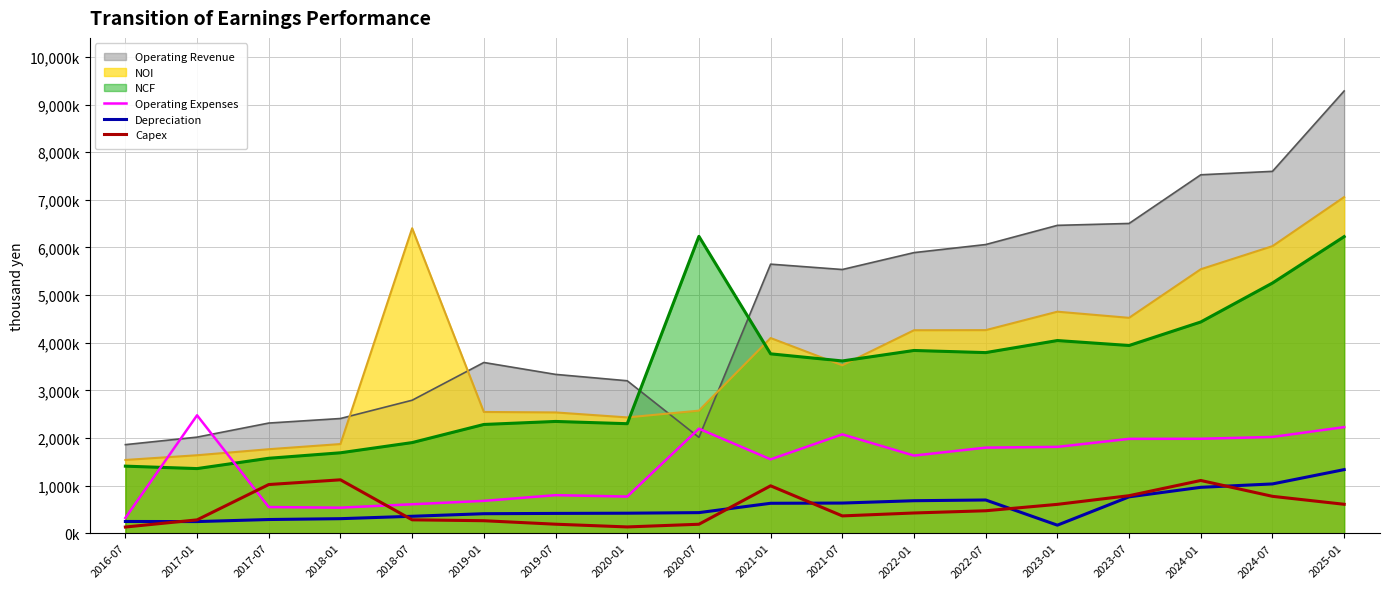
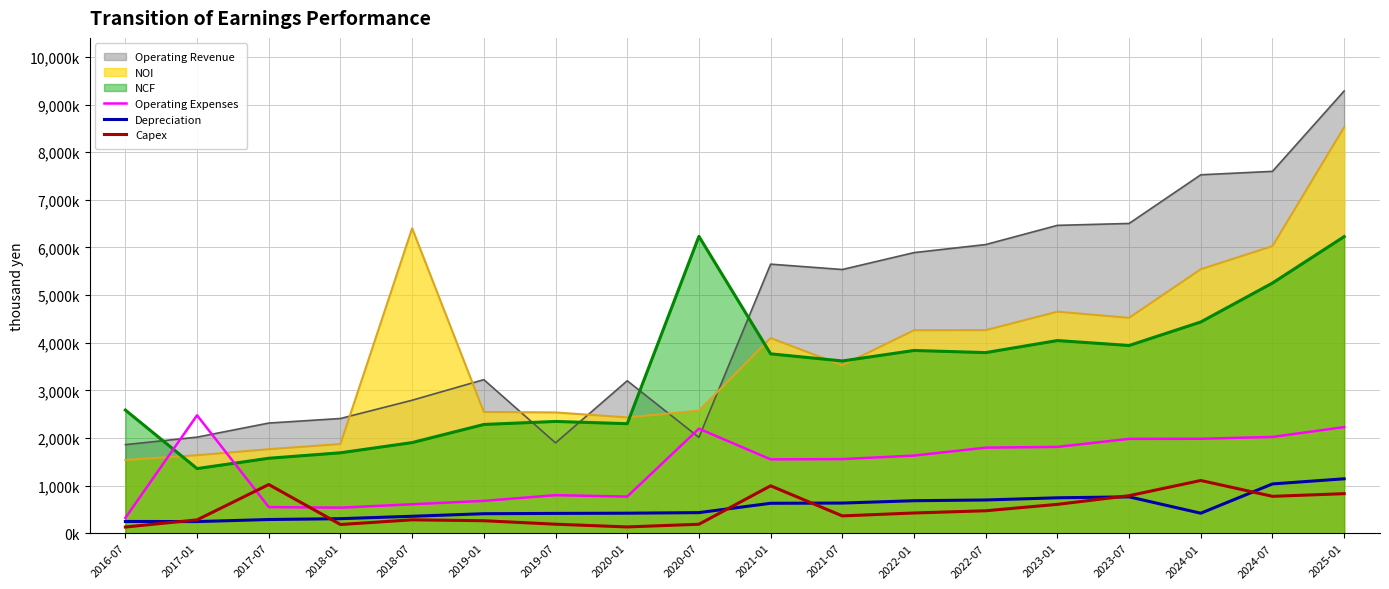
  {
    "Operating Revenue": {
      "2016-07": "1,900,000",
      "2017-01": "2,000,000",
      "2017-07": "2,300,000",
      "2018-01": "2,400,000",
      "2018-07": "2,800,000",
-     "2019-01": "3,600,000",
-     "2019-07": "3,300,000",
+     "2019-01": "3,200,000",
+     "2019-07": "1,900,000",
      "2020-01": "3,200,000",
      "2020-07": "2,000,000",
      "2021-01": "5,600,000",
      "2021-07": "5,500,000",
      "2022-01": "5,900,000",
      "2022-07": "6,100,000",
      "2023-01": "6,500,000",
      "2023-07": "6,500,000",
      "2024-01": "7,500,000",
      "2024-07": "7,600,000",
      "2025-01": "9,300,000"
    },
    "NOI": {
      "2016-07": "1,500,000",
      "2017-01": "1,600,000",
      "2017-07": "1,800,000",
      "2018-01": "1,900,000",
      "2018-07": "6,400,000",
      "2019-01": "2,500,000",
      "2019-07": "2,500,000",
      "2020-01": "2,400,000",
      "2020-07": "2,600,000",
      "2021-01": "4,100,000",
      "2021-07": "3,500,000",
      "2022-01": "4,300,000",
      "2022-07": "4,300,000",
      "2023-01": "4,700,000",
      "2023-07": "4,500,000",
      "2024-01": "5,500,000",
      "2024-07": "6,000,000",
-     "2025-01": "7,100,000"
+     "2025-01": "8,500,000"
    },
    "NCF": {
-     "2016-07": "1,400,000",
+     "2016-07": "2,600,000",
      "2017-01": "1,400,000",
      "2017-07": "1,600,000",
      "2018-01": "1,700,000",
      "2018-07": "1,900,000",
      "2019-01": "2,300,000",
      "2019-07": "2,300,000",
      "2020-01": "2,300,000",
      "2020-07": "6,200,000",
      "2021-01": "3,800,000",
      "2021-07": "3,600,000",
      "2022-01": "3,800,000",
      "2022-07": "3,800,000",
      "2023-01": "4,000,000",
      "2023-07": "3,900,000",
      "2024-01": "4,400,000",
      "2024-07": "5,300,000",
      "2025-01": "6,200,000"
    },
    "Operating Expenses": {
      "2016-07": "300,000",
      "2017-01": "2,500,000",
      "2017-07": "500,000",
      "2018-01": "500,000",
      "2018-07": "600,000",
      "2019-01": "700,000",
      "2019-07": "800,000",
      "2020-01": "800,000",
      "2020-07": "2,200,000",
      "2021-01": "1,600,000",
-     "2021-07": "2,100,000",
+     "2021-07": "1,600,000",
      "2022-01": "1,600,000",
      "2022-07": "1,800,000",
      "2023-01": "1,800,000",
      "2023-07": "2,000,000",
      "2024-01": "2,000,000",
      "2024-07": "2,000,000",
      "2025-01": "2,200,000"
    },
    "Depreciation": {
      "2016-07": "200,000",
      "2017-07": "300,000",
      "2018-01": "300,000",
      "2018-07": "400,000",
      "2019-01": "400,000",
      "2019-07": "400,000",
      "2020-01": "400,000",
      "2020-07": "400,000",
      "2021-01": "600,000",
      "2021-07": "600,000",
      "2022-01": "700,000",
      "2022-07": "700,000",
-     "2023-01": "200,000",
-     "2024-01": "1,000,000",
+     "2023-01": "700,000",
+     "2024-01": "400,000",
      "2024-07": "1,000,000",
-     "2025-01": "1,300,000"
+     "2025-01": "1,100,000"
    },
    "Capex": {
      "2016-07": "100,000",
      "2017-07": "1,000,000",
-     "2018-01": "1,100,000",
+     "2018-01": "200,000",
      "2018-07": "300,000",
      "2019-01": "300,000",
      "2019-07": "200,000",
      "2020-01": "100,000",
      "2020-07": "200,000",
      "2021-01": "1,000,000",
      "2021-07": "400,000",
      "2022-01": "400,000",
      "2022-07": "500,000",
      "2023-01": "600,000",
      "2024-01": "1,100,000",
      "2024-07": "800,000",
-     "2025-01": "600,000"
+     "2025-01": "800,000"
    }
  }
